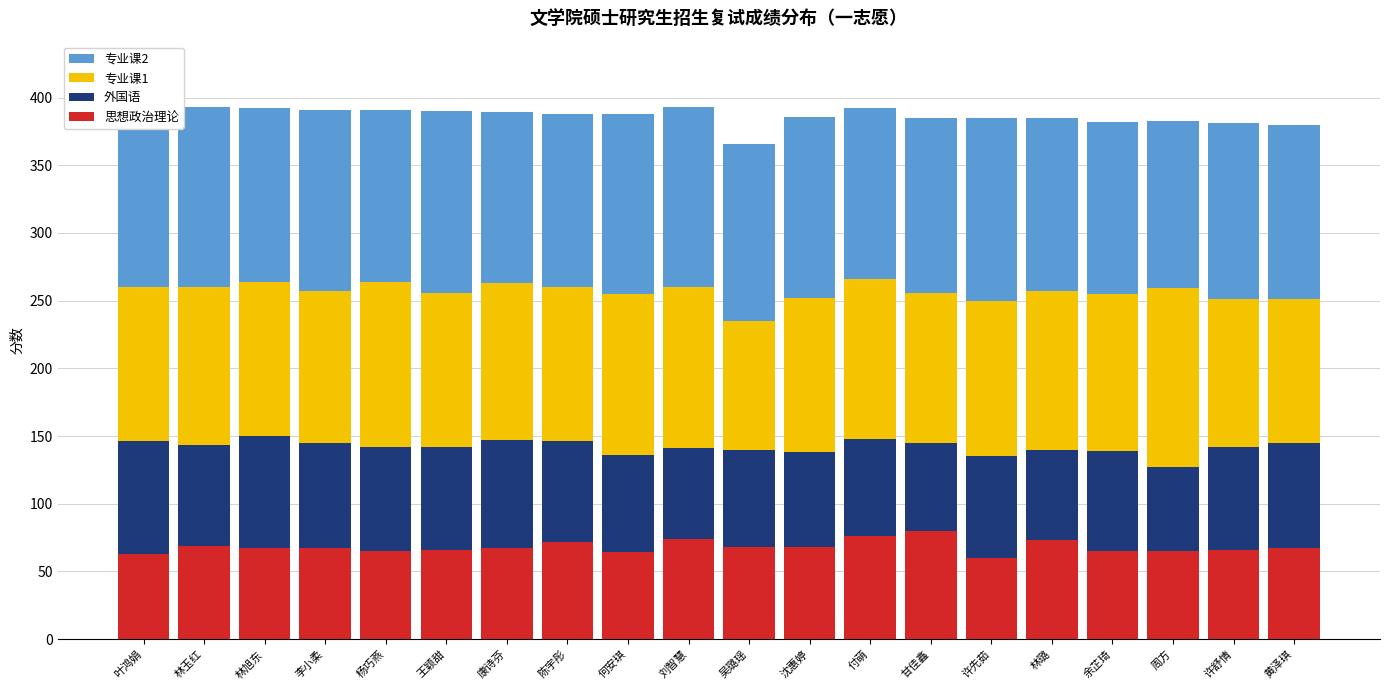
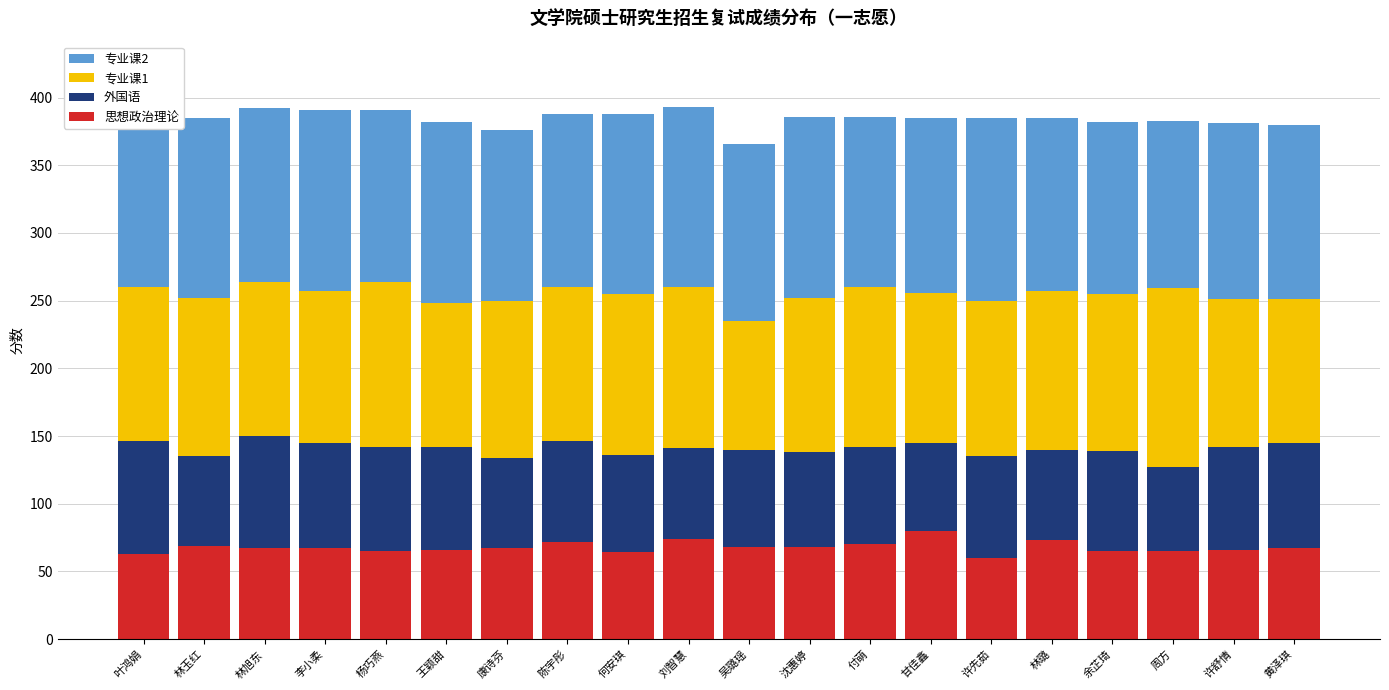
  {
    "思想政治理论": {
      "叶鸿娟": 63,
      "林玉红": 69,
      "林旭东": 67,
      "李小柔": 67,
      "杨巧燕": 65,
      "王颖甜": 66,
      "康诗芬": 67,
      "陈宇彤": 72,
      "何安琪": 64,
      "刘智慧": 74,
      "吴璐瑶": 68,
      "沈惠婷": 68,
-     "付萌": 76,
+     "付萌": 70,
      "甘佳鑫": 80,
      "许先茹": 60,
      "林璐": 73,
      "余芷琦": 65,
      "周方": 65,
      "许舒情": 66,
      "黄泽琪": 67
    },
    "外国语": {
      "叶鸿娟": 83,
-     "林玉红": 74,
+     "林玉红": 66,
      "林旭东": 83,
      "李小柔": 78,
      "杨巧燕": 77,
      "王颖甜": 76,
-     "康诗芬": 80,
+     "康诗芬": 67,
      "陈宇彤": 74,
      "何安琪": 72,
      "刘智慧": 67,
      "吴璐瑶": 72,
      "沈惠婷": 70,
      "付萌": 72,
      "甘佳鑫": 65,
      "许先茹": 75,
      "林璐": 67,
      "余芷琦": 74,
      "周方": 62,
      "许舒情": 76,
      "黄泽琪": 78
    },
    "专业课1": {
      "叶鸿娟": 114,
      "林玉红": 117,
      "林旭东": 114,
      "李小柔": 112,
      "杨巧燕": 122,
-     "王颖甜": 114,
+     "王颖甜": 106,
      "康诗芬": 116,
      "陈宇彤": 114,
      "何安琪": 119,
      "刘智慧": 119,
      "吴璐瑶": 95,
      "沈惠婷": 114,
      "付萌": 118,
      "甘佳鑫": 111,
      "许先茹": 115,
      "林璐": 117,
      "余芷琦": 116,
      "周方": 132,
      "许舒情": 109,
      "黄泽琪": 106
    },
    "专业课2": {
      "林玉红": 133,
      "林旭东": 128,
      "李小柔": 134,
      "杨巧燕": 127,
      "王颖甜": 134,
      "康诗芬": 126,
      "陈宇彤": 128,
      "何安琪": 133,
      "刘智慧": 133,
      "吴璐瑶": 131,
      "沈惠婷": 134,
      "付萌": 126,
      "甘佳鑫": 129,
      "许先茹": 135,
      "林璐": 128,
      "余芷琦": 127,
      "周方": 124,
      "许舒情": 130,
      "黄泽琪": 129
    }
  }
